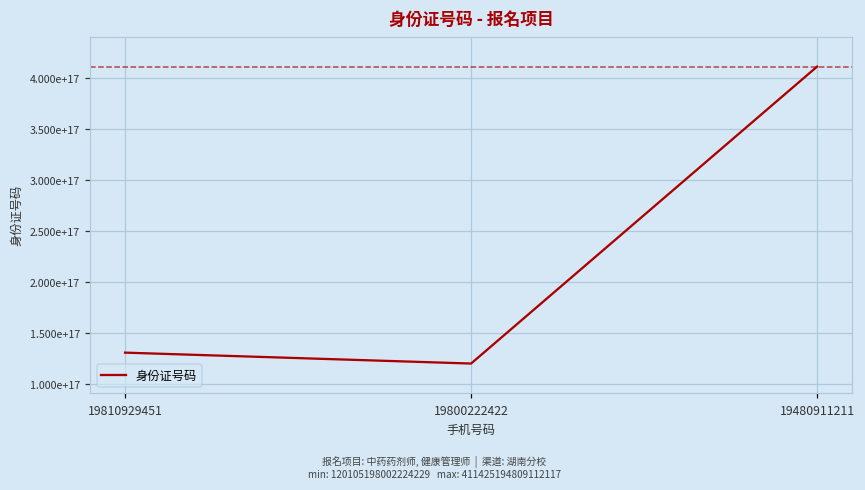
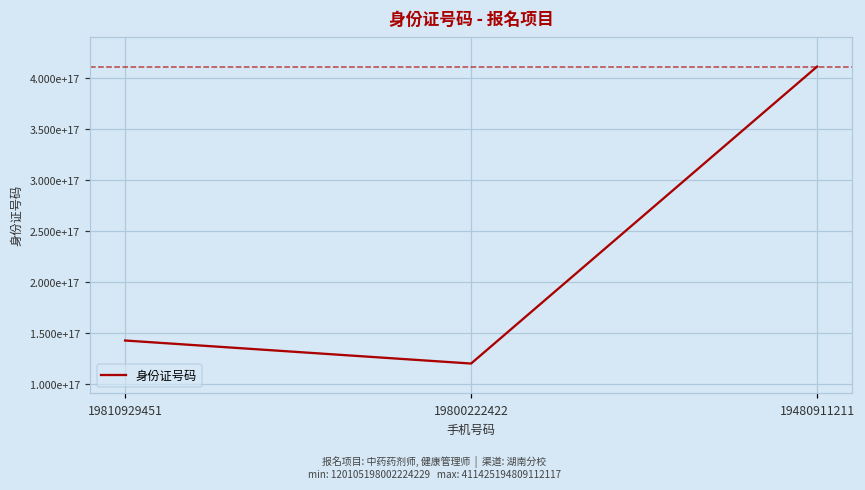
  {
-   "19810929451": 130000000000000000,
+   "19810929451": 140000000000000000,
    "19800222422": 120000000000000000,
    "19480911211": 410000000000000000
  }
